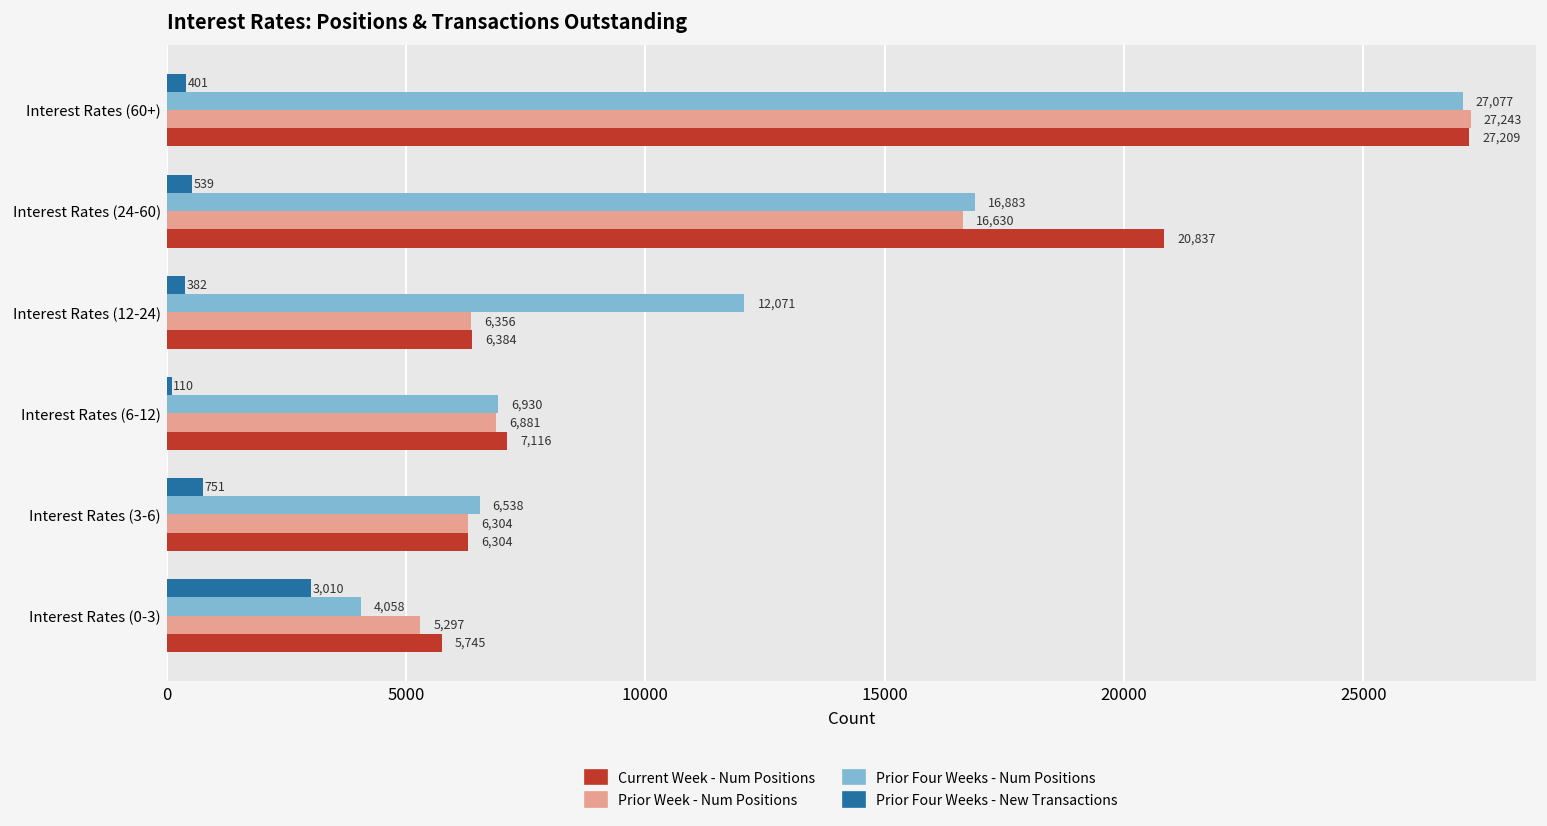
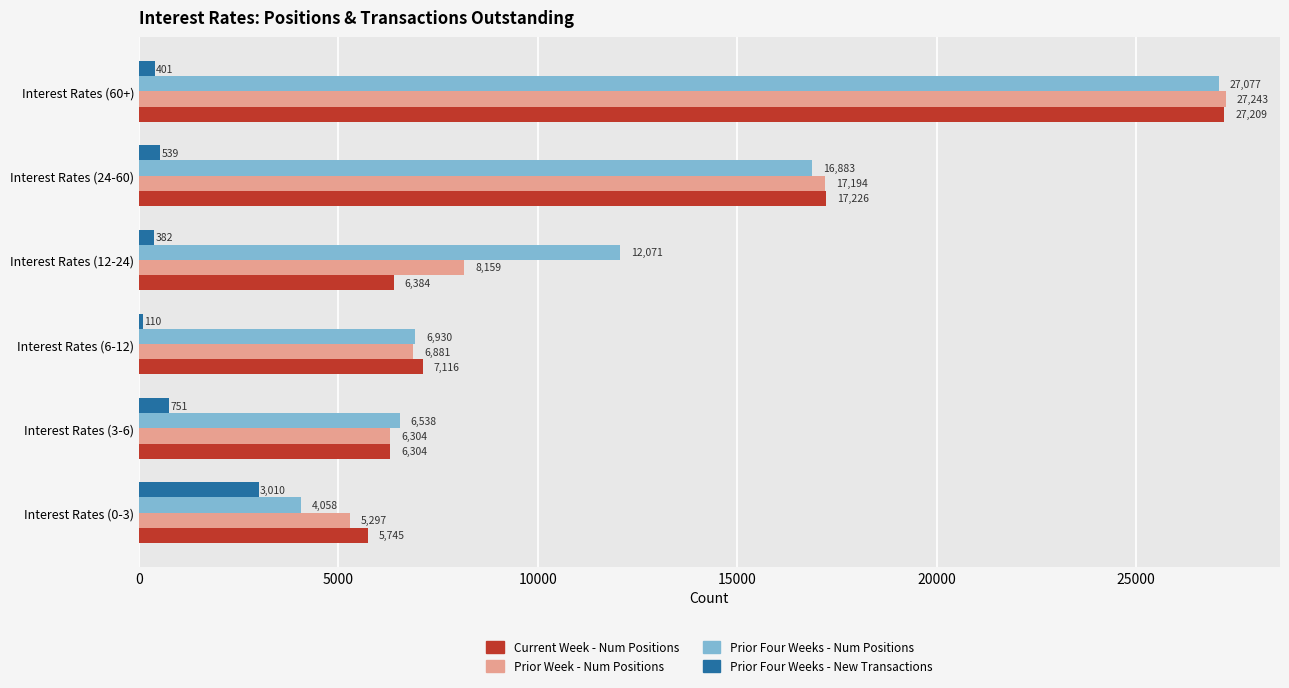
  {
    "Current Week - Num Positions": {
      "Interest Rates (60+)": "27,209",
-     "Interest Rates (24-60)": "20,837",
+     "Interest Rates (24-60)": "17,226",
      "Interest Rates (12-24)": "6,384",
      "Interest Rates (6-12)": "7,116",
      "Interest Rates (3-6)": "6,304",
      "Interest Rates (0-3)": "5,745"
    },
    "Prior Week - Num Positions": {
      "Interest Rates (60+)": "27,243",
-     "Interest Rates (24-60)": "16,630",
-     "Interest Rates (12-24)": "6,356",
+     "Interest Rates (24-60)": "17,194",
+     "Interest Rates (12-24)": "8,159",
      "Interest Rates (6-12)": "6,881",
      "Interest Rates (3-6)": "6,304",
      "Interest Rates (0-3)": "5,297"
    },
    "Prior Four Weeks - Num Positions": {
      "Interest Rates (60+)": "27,077",
      "Interest Rates (24-60)": "16,883",
      "Interest Rates (12-24)": "12,071",
      "Interest Rates (6-12)": "6,930",
      "Interest Rates (3-6)": "6,538",
      "Interest Rates (0-3)": "4,058"
    },
    "Prior Four Weeks - New Transactions": {
      "Interest Rates (60+)": "401",
      "Interest Rates (24-60)": "539",
      "Interest Rates (12-24)": "382",
      "Interest Rates (6-12)": "110",
      "Interest Rates (3-6)": "751",
      "Interest Rates (0-3)": "3,010"
    }
  }
